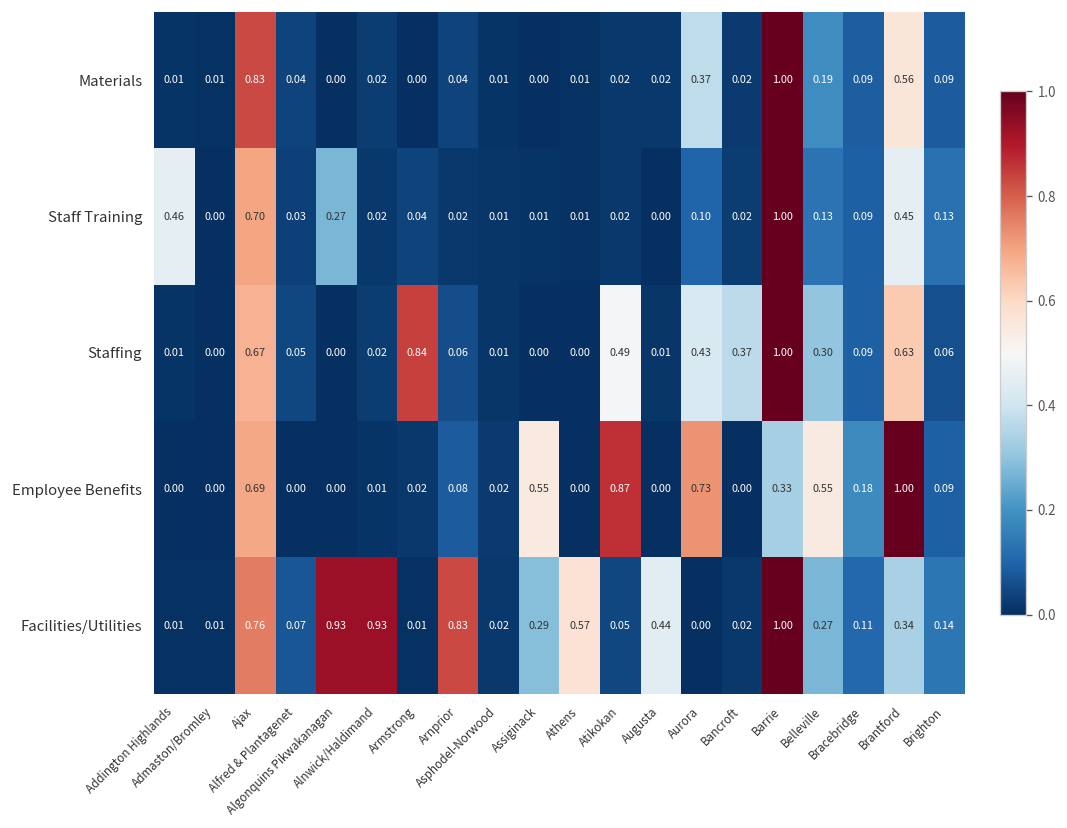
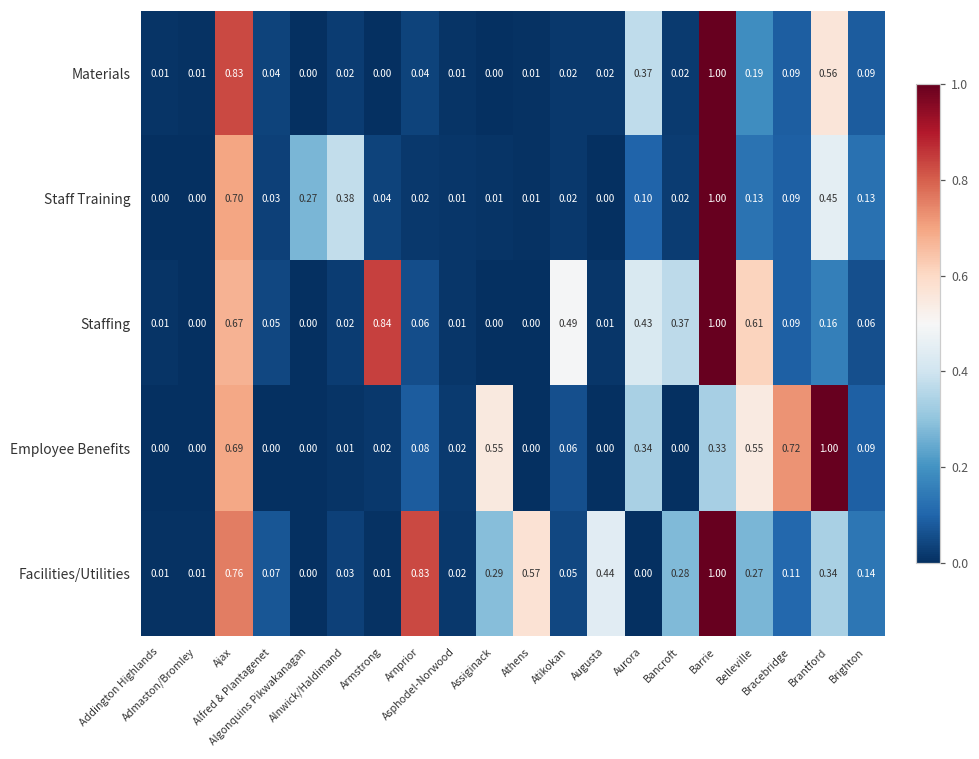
  {
    "Materials": {
      "Addington Highlands": 0.01,
      "Admaston/Bromley": 0.01,
      "Ajax": 0.83,
      "Alfred & Plantagenet": 0.04,
      "Algonquins Pikwakanagan": 0.00,
      "Alnwick/Haldimand": 0.02,
      "Armstrong": 0.00,
      "Arnprior": 0.04,
      "Asphodel-Norwood": 0.01,
      "Assiginack": 0.00,
      "Athens": 0.01,
      "Atikokan": 0.02,
      "Augusta": 0.02,
      "Aurora": 0.37,
      "Bancroft": 0.02,
      "Barrie": 1.00,
      "Belleville": 0.19,
      "Bracebridge": 0.09,
      "Brantford": 0.56,
      "Brighton": 0.09
    },
    "Staff Training": {
-     "Addington Highlands": 0.46,
+     "Addington Highlands": 0.00,
      "Admaston/Bromley": 0.00,
      "Ajax": 0.70,
      "Alfred & Plantagenet": 0.03,
      "Algonquins Pikwakanagan": 0.27,
-     "Alnwick/Haldimand": 0.02,
+     "Alnwick/Haldimand": 0.38,
      "Armstrong": 0.04,
      "Arnprior": 0.02,
      "Asphodel-Norwood": 0.01,
      "Assiginack": 0.01,
      "Athens": 0.01,
      "Atikokan": 0.02,
      "Augusta": 0.00,
      "Aurora": 0.10,
      "Bancroft": 0.02,
      "Barrie": 1.00,
      "Belleville": 0.13,
      "Bracebridge": 0.09,
      "Brantford": 0.45,
      "Brighton": 0.13
    },
    "Staffing": {
      "Addington Highlands": 0.01,
      "Admaston/Bromley": 0.00,
      "Ajax": 0.67,
      "Alfred & Plantagenet": 0.05,
      "Algonquins Pikwakanagan": 0.00,
      "Alnwick/Haldimand": 0.02,
      "Armstrong": 0.84,
      "Arnprior": 0.06,
      "Asphodel-Norwood": 0.01,
      "Assiginack": 0.00,
      "Athens": 0.00,
      "Atikokan": 0.49,
      "Augusta": 0.01,
      "Aurora": 0.43,
      "Bancroft": 0.37,
      "Barrie": 1.00,
-     "Belleville": 0.30,
+     "Belleville": 0.61,
      "Bracebridge": 0.09,
-     "Brantford": 0.63,
+     "Brantford": 0.16,
      "Brighton": 0.06
    },
    "Employee Benefits": {
      "Addington Highlands": 0.00,
      "Admaston/Bromley": 0.00,
      "Ajax": 0.69,
      "Alfred & Plantagenet": 0.00,
      "Algonquins Pikwakanagan": 0.00,
      "Alnwick/Haldimand": 0.01,
      "Armstrong": 0.02,
      "Arnprior": 0.08,
      "Asphodel-Norwood": 0.02,
      "Assiginack": 0.55,
      "Athens": 0.00,
-     "Atikokan": 0.87,
+     "Atikokan": 0.06,
      "Augusta": 0.00,
-     "Aurora": 0.73,
+     "Aurora": 0.34,
      "Bancroft": 0.00,
      "Barrie": 0.33,
      "Belleville": 0.55,
-     "Bracebridge": 0.18,
+     "Bracebridge": 0.72,
      "Brantford": 1.00,
      "Brighton": 0.09
    },
    "Facilities/Utilities": {
      "Addington Highlands": 0.01,
      "Admaston/Bromley": 0.01,
      "Ajax": 0.76,
      "Alfred & Plantagenet": 0.07,
-     "Algonquins Pikwakanagan": 0.93,
-     "Alnwick/Haldimand": 0.93,
+     "Algonquins Pikwakanagan": 0.00,
+     "Alnwick/Haldimand": 0.03,
      "Armstrong": 0.01,
      "Arnprior": 0.83,
      "Asphodel-Norwood": 0.02,
      "Assiginack": 0.29,
      "Athens": 0.57,
      "Atikokan": 0.05,
      "Augusta": 0.44,
      "Aurora": 0.00,
-     "Bancroft": 0.02,
+     "Bancroft": 0.28,
      "Barrie": 1.00,
      "Belleville": 0.27,
      "Bracebridge": 0.11,
      "Brantford": 0.34,
      "Brighton": 0.14
    }
  }
